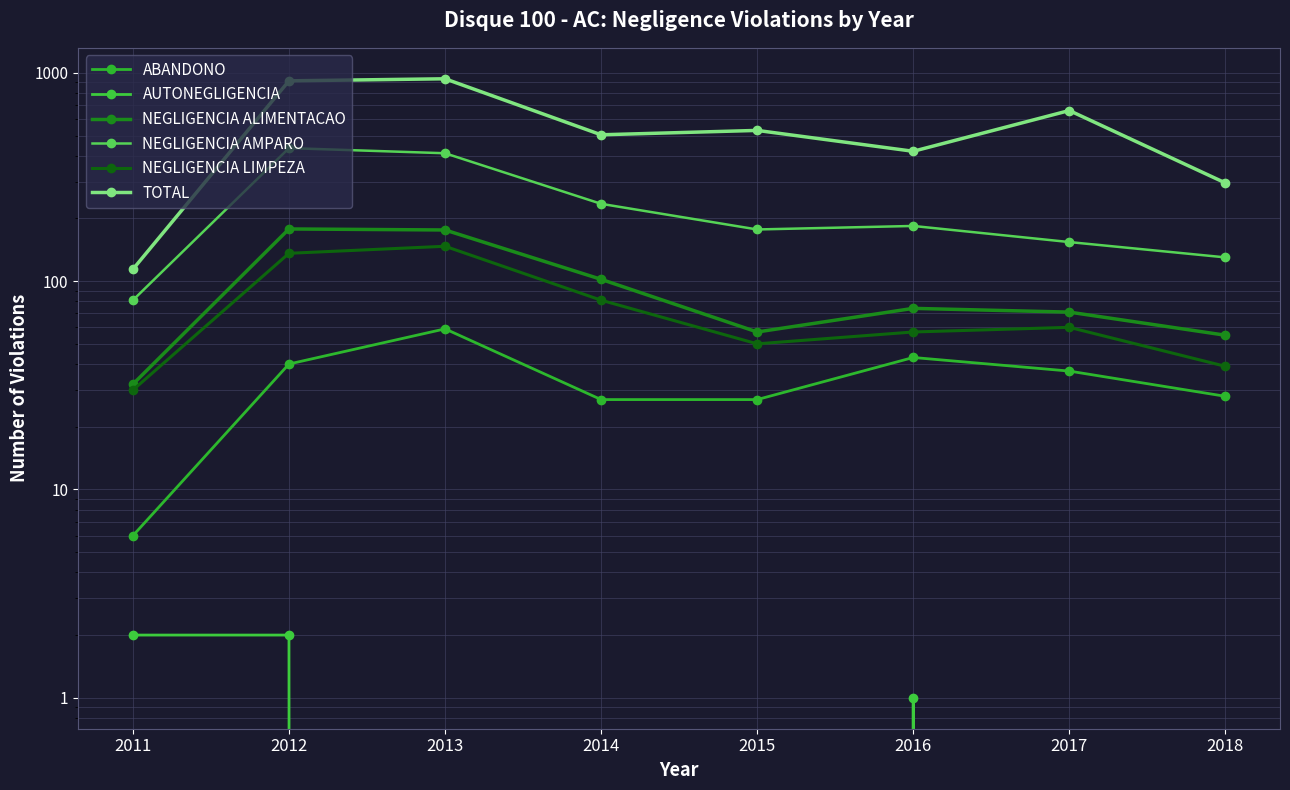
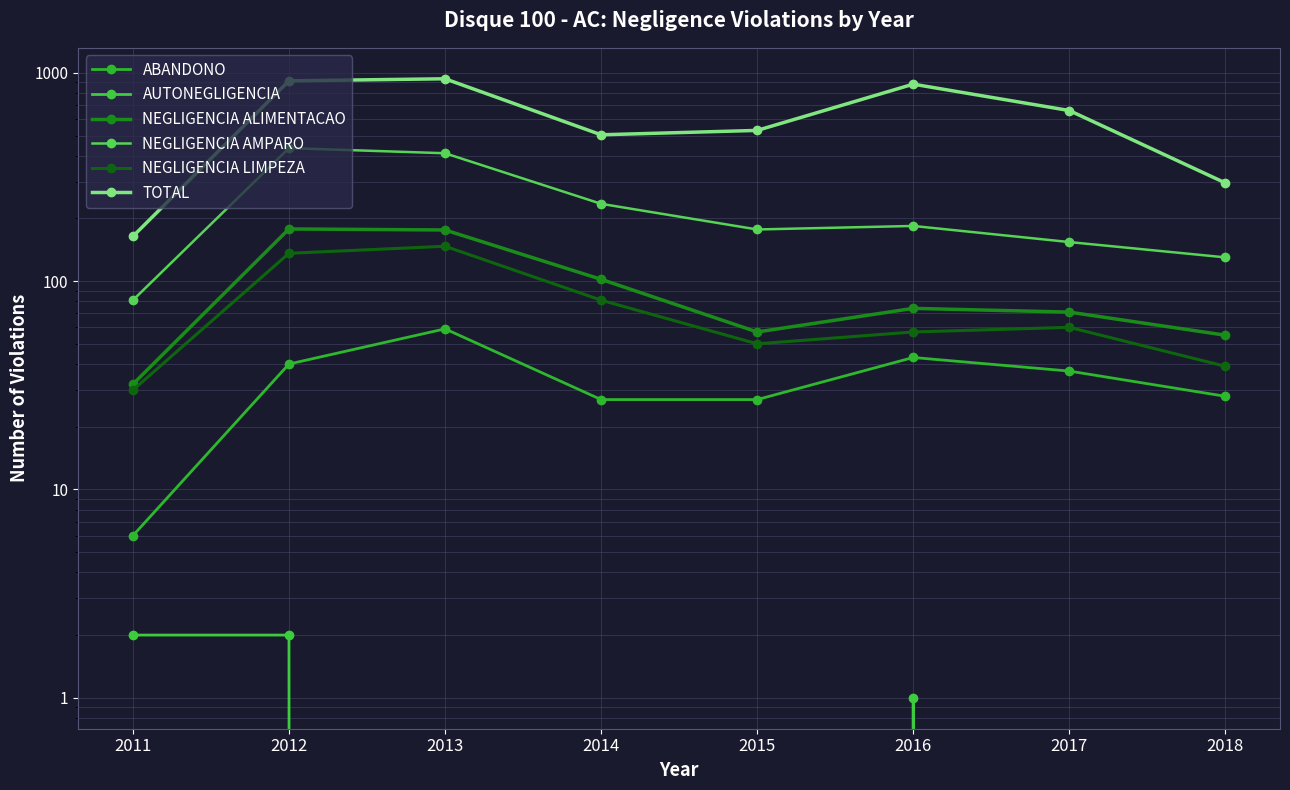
  {
    "TOTAL": {
-     "2011": 110,
+     "2011": 160,
      "2013": 900,
      "2014": 500,
      "2015": 530,
-     "2016": 420,
+     "2016": 880,
      "2017": 660,
      "2018": 300
    }
  }
